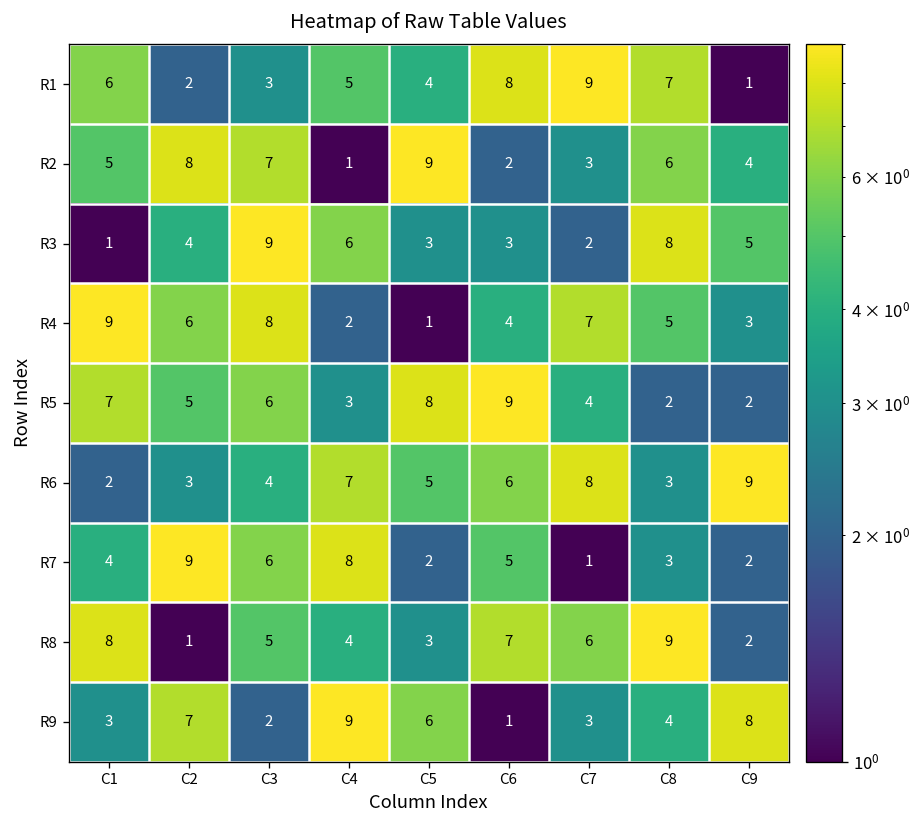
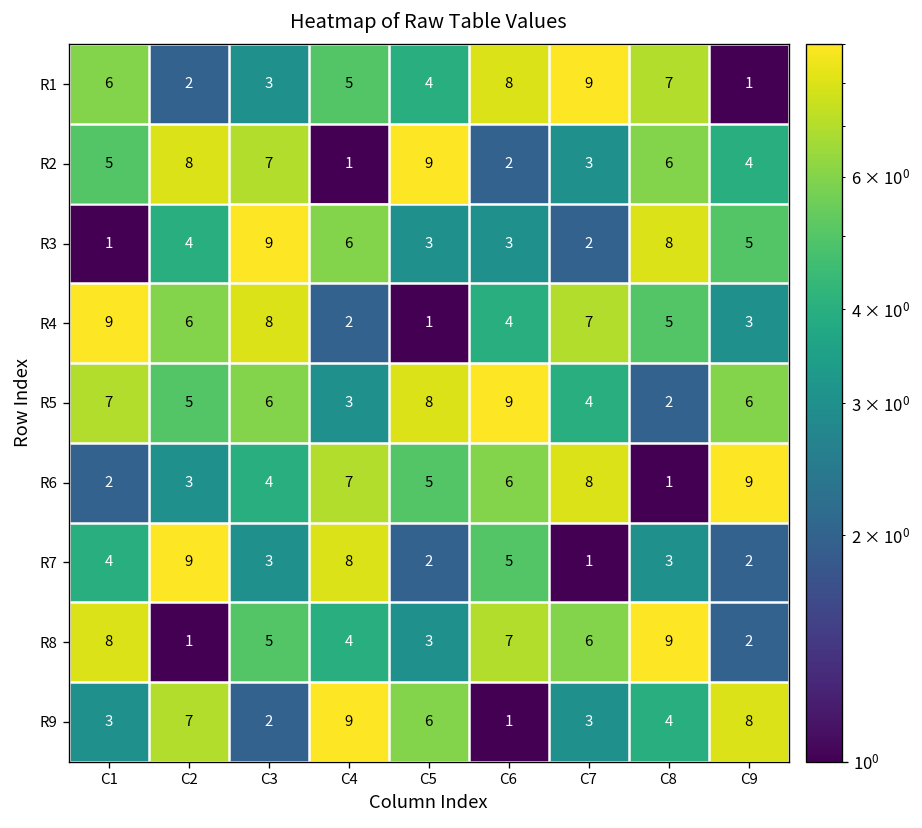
  {
    "R1": {
      "C1": 6,
      "C2": 2,
      "C3": 3,
      "C4": 5,
      "C5": 4,
      "C6": 8,
      "C7": 9,
      "C8": 7,
      "C9": 1
    },
    "R2": {
      "C1": 5,
      "C2": 8,
      "C3": 7,
      "C4": 1,
      "C5": 9,
      "C6": 2,
      "C7": 3,
      "C8": 6,
      "C9": 4
    },
    "R3": {
      "C1": 1,
      "C2": 4,
      "C3": 9,
      "C4": 6,
      "C5": 3,
      "C6": 3,
      "C7": 2,
      "C8": 8,
      "C9": 5
    },
    "R4": {
      "C1": 9,
      "C2": 6,
      "C3": 8,
      "C4": 2,
      "C5": 1,
      "C6": 4,
      "C7": 7,
      "C8": 5,
      "C9": 3
    },
    "R5": {
      "C1": 7,
      "C2": 5,
      "C3": 6,
      "C4": 3,
      "C5": 8,
      "C6": 9,
      "C7": 4,
      "C8": 2,
-     "C9": 2
+     "C9": 6
    },
    "R6": {
      "C1": 2,
      "C2": 3,
      "C3": 4,
      "C4": 7,
      "C5": 5,
      "C6": 6,
      "C7": 8,
-     "C8": 3,
+     "C8": 1,
      "C9": 9
    },
    "R7": {
      "C1": 4,
      "C2": 9,
-     "C3": 6,
+     "C3": 3,
      "C4": 8,
      "C5": 2,
      "C6": 5,
      "C7": 1,
      "C8": 3,
      "C9": 2
    },
    "R8": {
      "C1": 8,
      "C2": 1,
      "C3": 5,
      "C4": 4,
      "C5": 3,
      "C6": 7,
      "C7": 6,
      "C8": 9,
      "C9": 2
    },
    "R9": {
      "C1": 3,
      "C2": 7,
      "C3": 2,
      "C4": 9,
      "C5": 6,
      "C6": 1,
      "C7": 3,
      "C8": 4,
      "C9": 8
    }
  }
